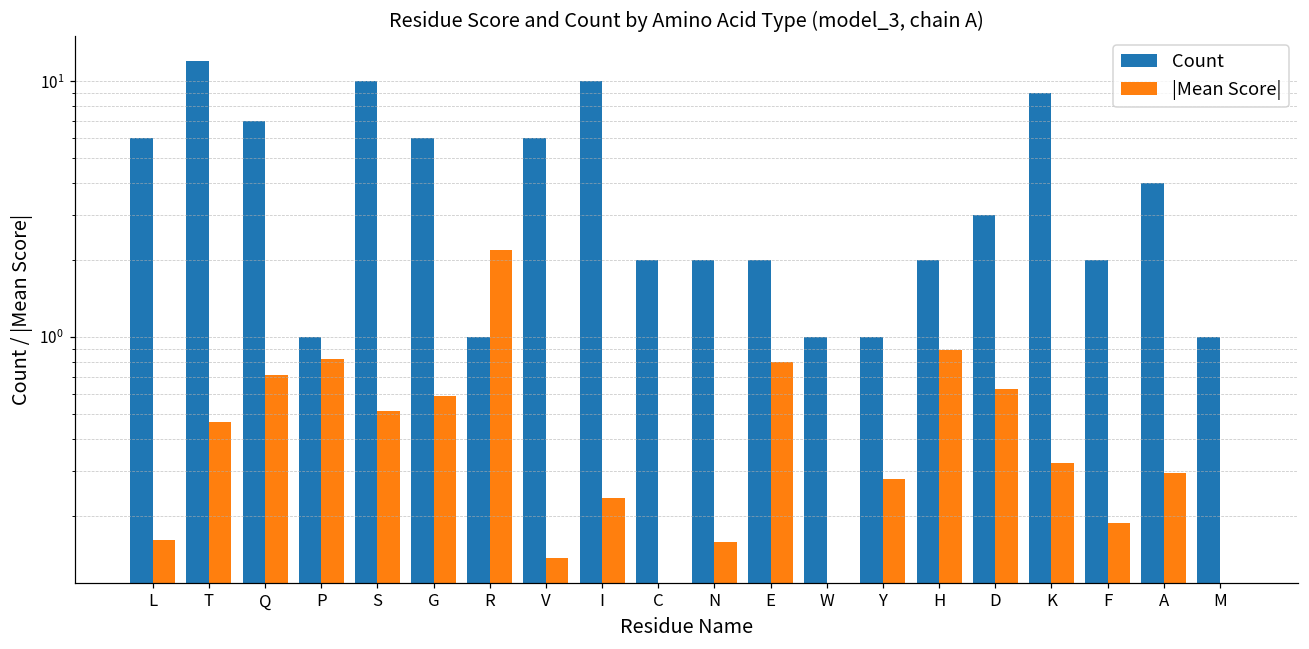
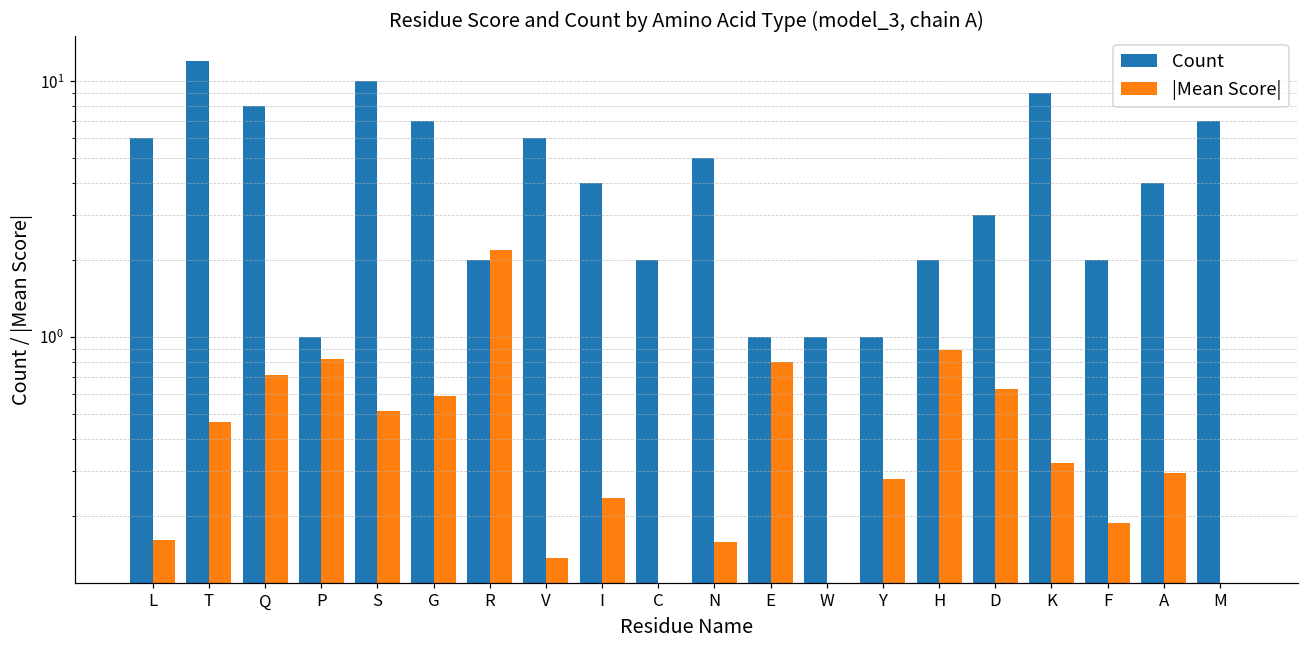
  {
    "Count": {
      "L": 6,
      "T": 12,
-     "Q": 7,
+     "Q": 8,
      "P": 1,
      "S": 10,
-     "G": 6,
-     "R": 1,
+     "G": 7,
+     "R": 2,
      "V": 6,
-     "I": 10,
+     "I": 4,
      "C": 2,
-     "N": 2,
-     "E": 2,
+     "N": 5,
+     "E": 1,
      "W": 1,
      "Y": 1,
      "H": 2,
      "D": 3,
      "K": 9,
      "F": 2,
      "A": 4,
-     "M": 1
+     "M": 7
    },
    "|Mean Score|": {
      "L": 0.16,
      "T": 0.46,
      "Q": 0.71,
      "P": 0.82,
      "S": 0.51,
      "G": 0.59,
      "R": 2.2,
      "V": 0.14,
      "I": 0.23,
      "N": 0.16,
      "E": 0.80,
      "Y": 0.28,
      "H": 0.89,
      "D": 0.62,
      "K": 0.32,
      "F": 0.19,
      "A": 0.29
    }
  }
